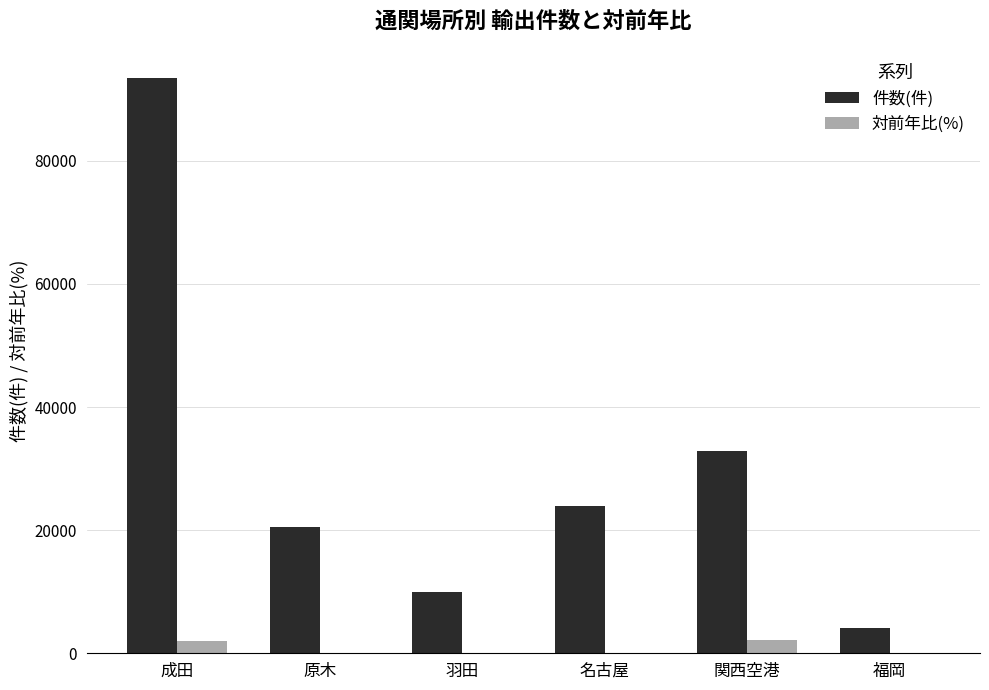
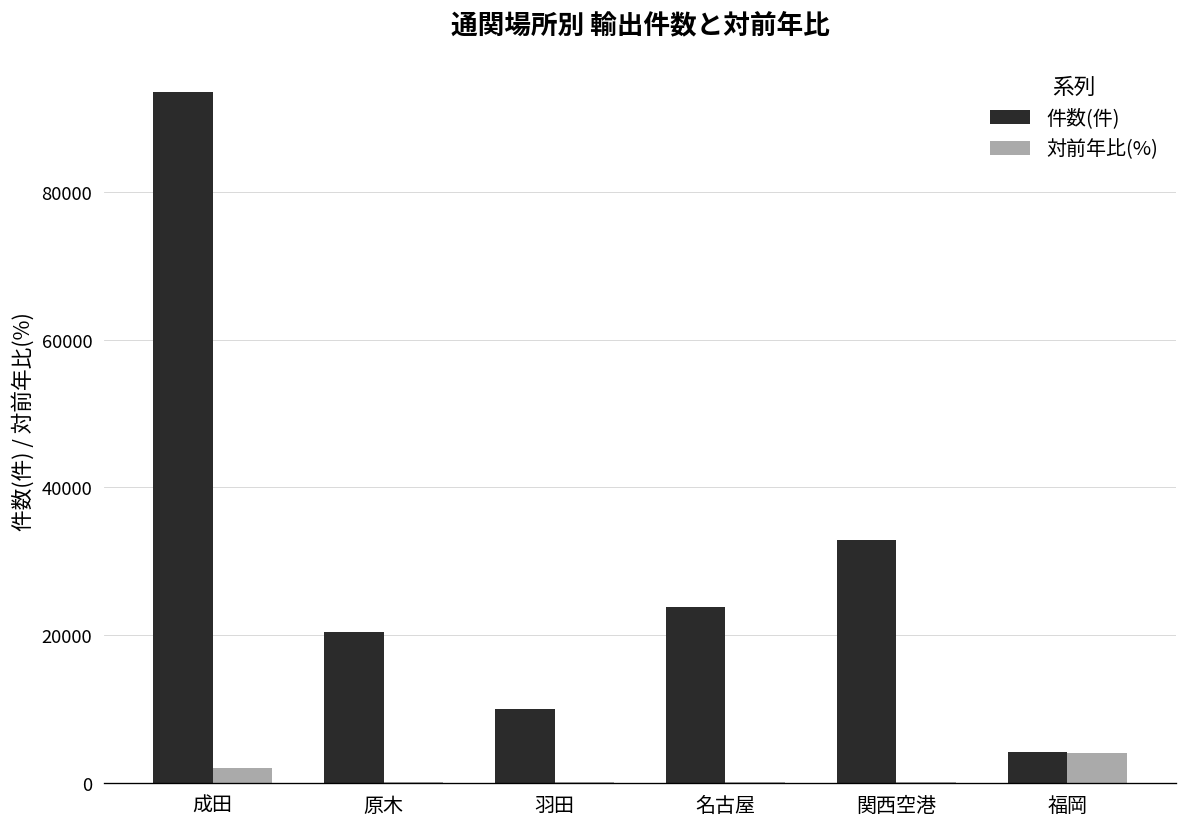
  {
    "件数(件)": {
      "成田": 94000,
      "原木": 20000,
      "羽田": 10000,
      "名古屋": 24000,
      "関西空港": 33000,
      "福岡": 4000
    },
    "対前年比(%)": {
      "成田": 2000,
-     "関西空港": 2000,
-     "福岡": 0
+     "関西空港": 0,
+     "福岡": 4000
    }
  }
